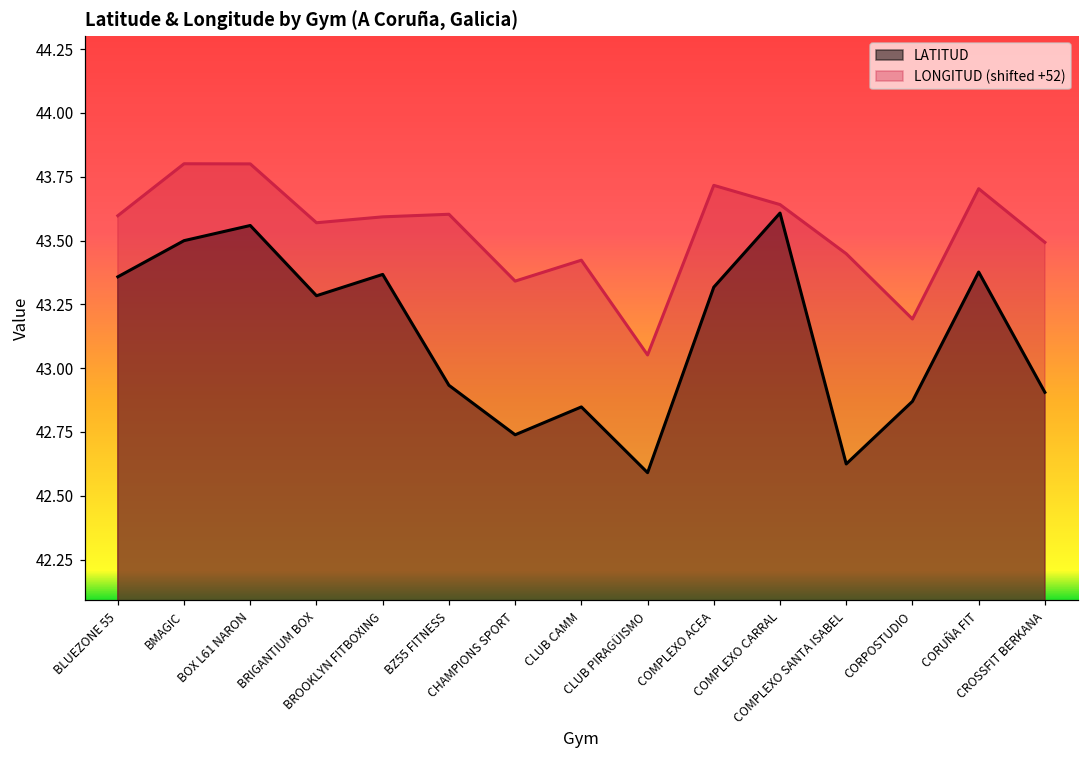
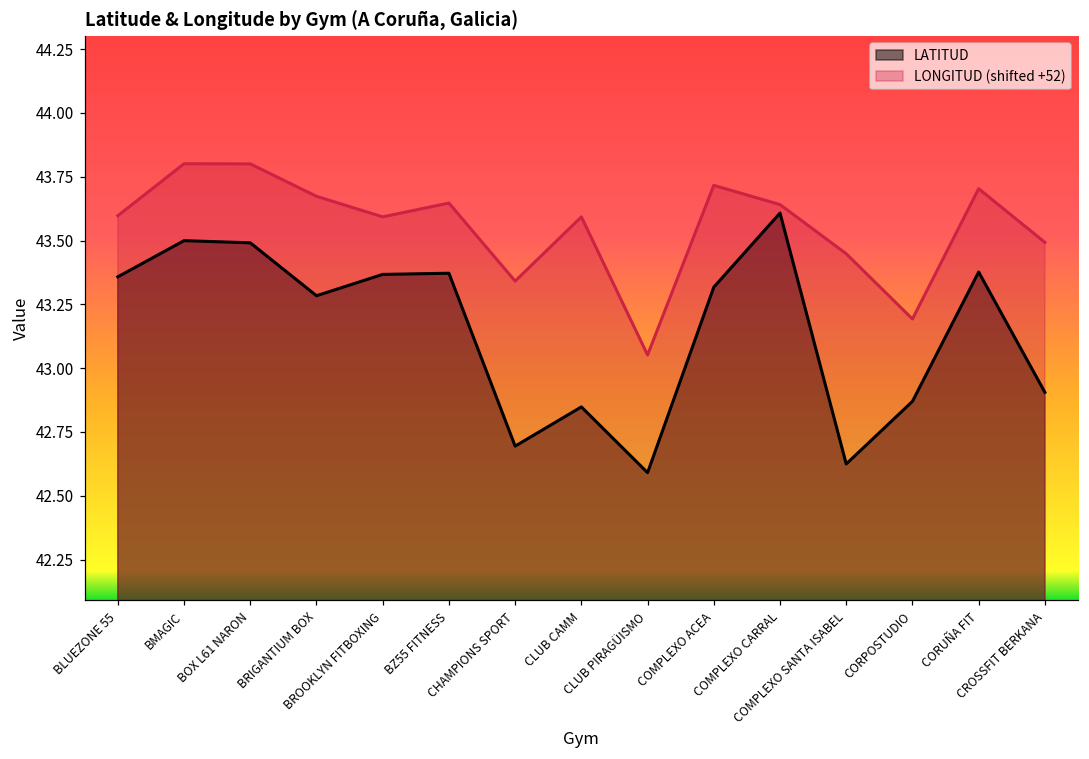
  {
    "LATITUD": {
      "BLUEZONE 55": 43.36,
      "BMAGIC": 43.50,
-     "BOX L61 NARON": 43.56,
+     "BOX L61 NARON": 43.49,
      "BRIGANTIUM BOX": 43.28,
      "BROOKLYN FITBOXING": 43.37,
-     "BZ55 FITNESS": 42.93,
-     "CHAMPIONS SPORT": 42.74,
+     "BZ55 FITNESS": 43.37,
+     "CHAMPIONS SPORT": 42.69,
      "CLUB CAMM": 42.85,
      "CLUB PIRAGÜISMO": 42.59,
      "COMPLEXO ACEA": 43.32,
      "COMPLEXO CARRAL": 43.61,
      "COMPLEXO SANTA ISABEL": 42.62,
      "CORPOSTUDIO": 42.87,
      "CORUÑA FIT": 43.38,
      "CROSSFIT BERKANA": 42.91
    },
    "LONGITUD (shifted +52)": {
      "BLUEZONE 55": 43.60,
      "BMAGIC": 43.80,
      "BOX L61 NARON": 43.80,
-     "BRIGANTIUM BOX": 43.57,
+     "BRIGANTIUM BOX": 43.67,
      "BROOKLYN FITBOXING": 43.59,
-     "BZ55 FITNESS": 43.60,
+     "BZ55 FITNESS": 43.65,
      "CHAMPIONS SPORT": 43.34,
-     "CLUB CAMM": 43.42,
+     "CLUB CAMM": 43.59,
      "CLUB PIRAGÜISMO": 43.05,
      "COMPLEXO ACEA": 43.72,
      "COMPLEXO CARRAL": 43.64,
      "COMPLEXO SANTA ISABEL": 43.45,
      "CORPOSTUDIO": 43.19,
      "CORUÑA FIT": 43.70,
      "CROSSFIT BERKANA": 43.49
    }
  }
